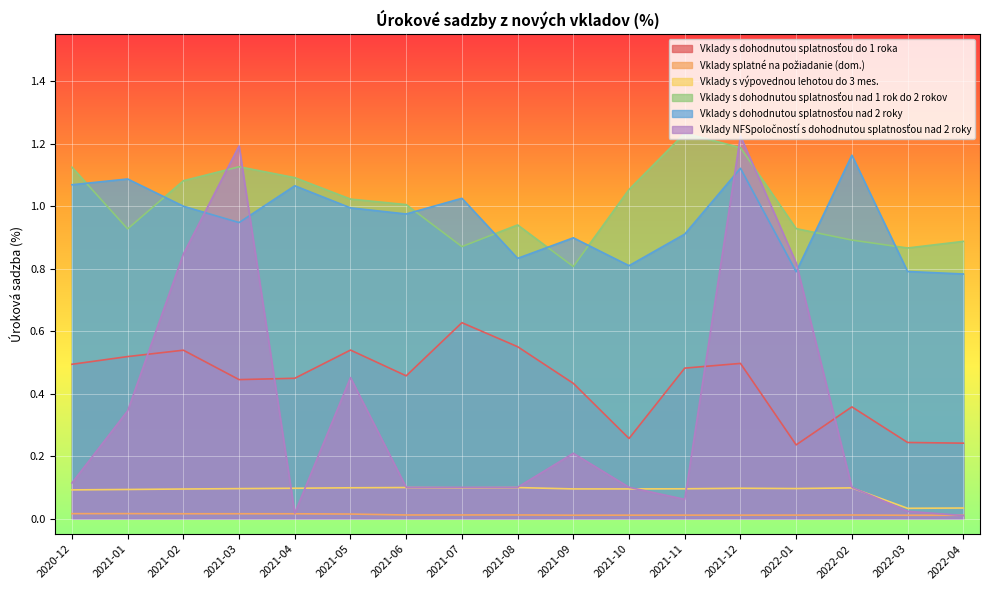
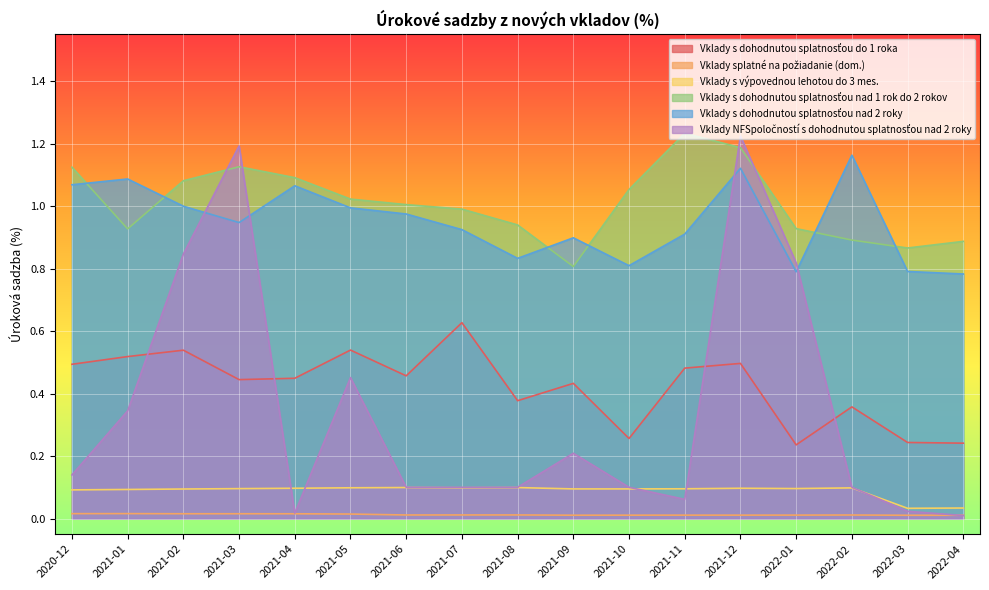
  {
    "Vklady s dohodnutou splatnosťou do 1 roka": {
      "2020-12": 0.49,
      "2021-01": 0.52,
      "2021-02": 0.54,
      "2021-03": 0.44,
      "2021-04": 0.45,
      "2021-05": 0.54,
      "2021-06": 0.46,
      "2021-07": 0.63,
-     "2021-08": 0.55,
+     "2021-08": 0.38,
      "2021-09": 0.43,
      "2021-10": 0.26,
      "2021-11": 0.48,
      "2021-12": 0.50,
      "2022-01": 0.24,
      "2022-02": 0.36,
      "2022-03": 0.24,
      "2022-04": 0.24
    },
    "Vklady s dohodnutou splatnosťou nad 1 rok do 2 rokov": {
      "2020-12": 1.13,
      "2021-01": 0.93,
      "2021-02": 1.08,
      "2021-03": 1.13,
      "2021-04": 1.09,
      "2021-05": 1.02,
      "2021-06": 1.01,
-     "2021-07": 0.87,
+     "2021-07": 0.99,
      "2021-08": 0.94,
      "2021-09": 0.81,
      "2021-10": 1.05,
      "2021-12": 1.19,
      "2022-01": 0.93,
      "2022-02": 0.89,
      "2022-03": 0.87,
      "2022-04": 0.89
    },
    "Vklady s dohodnutou splatnosťou nad 2 roky": {
      "2020-12": 1.07,
      "2021-01": 1.09,
      "2021-02": 1.00,
      "2021-03": 0.95,
      "2021-04": 1.07,
      "2021-05": 0.99,
      "2021-06": 0.98,
-     "2021-07": 1.03,
+     "2021-07": 0.93,
      "2021-08": 0.83,
      "2021-09": 0.90,
      "2021-10": 0.81,
      "2021-11": 0.91,
      "2021-12": 1.12,
      "2022-01": 0.79,
      "2022-02": 1.16,
      "2022-03": 0.79,
      "2022-04": 0.78
    },
    "Vklady NFSpoločností s dohodnutou splatnosťou nad 2 roky": {
-     "2020-12": 0.11,
+     "2020-12": 0.14,
      "2021-01": 0.34,
      "2021-02": 0.85,
      "2021-03": 1.19,
      "2021-05": 0.45,
      "2021-09": 0.21,
      "2021-11": 0.06,
      "2022-01": 0.82,
      "2022-03": 0.02
    }
  }
